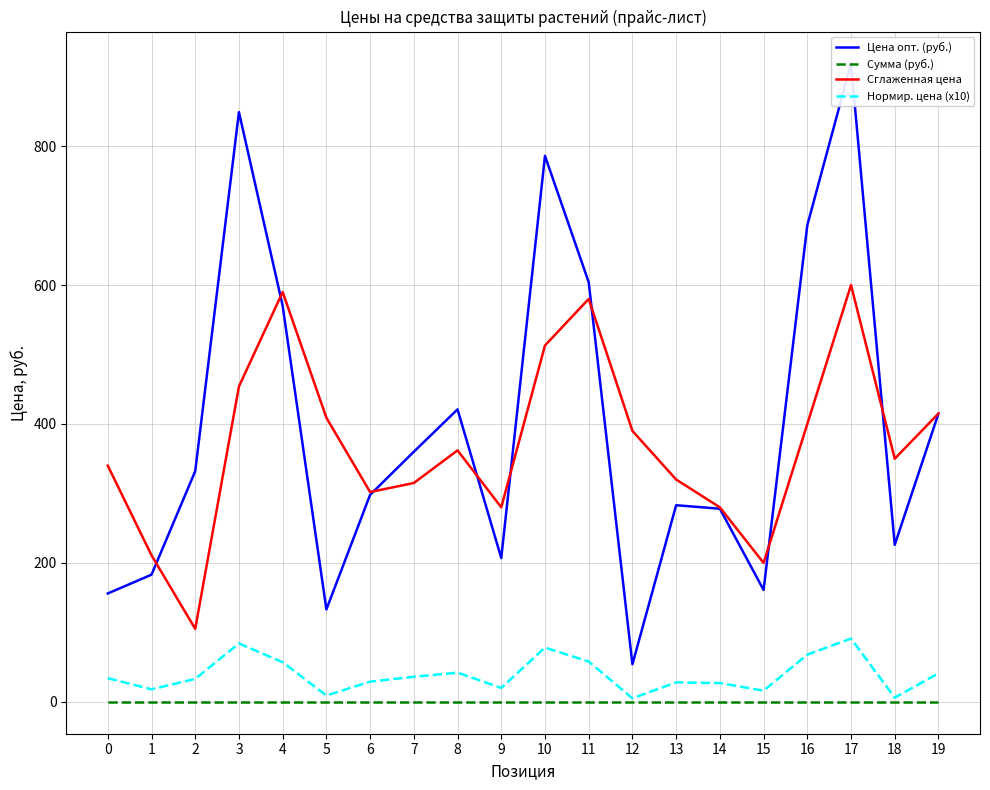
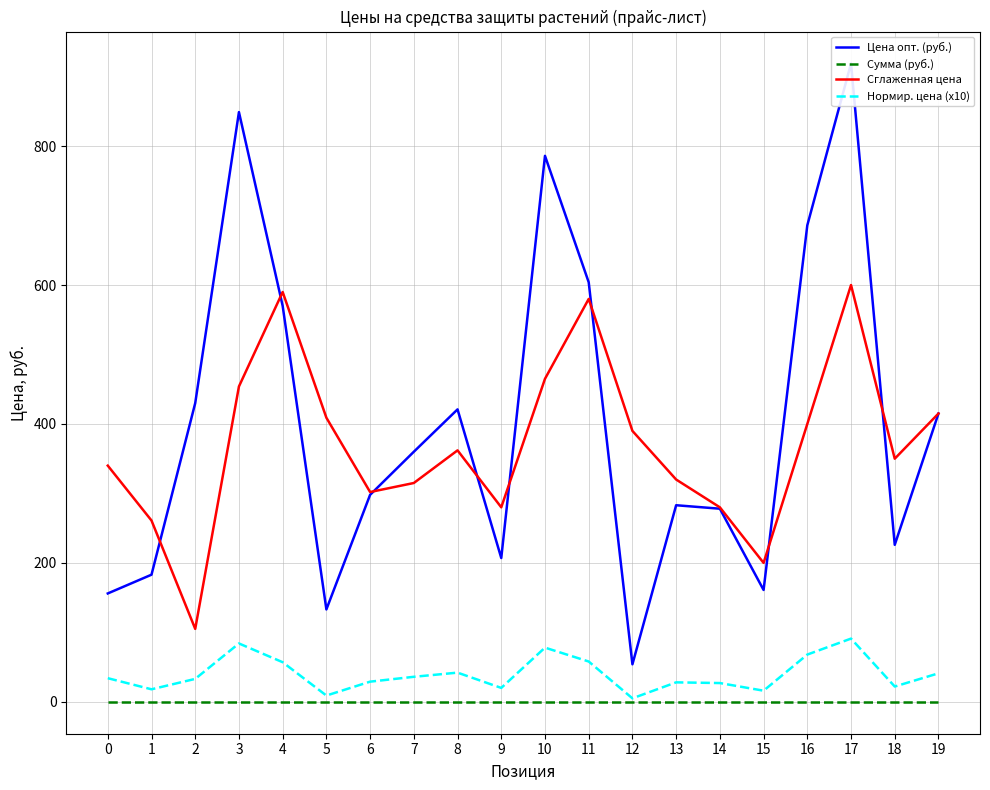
  {
    "Цена опт. (руб.)": {
      "0": 160,
      "1": 180,
-     "2": 330,
+     "2": 430,
      "3": 850,
      "4": 570,
      "5": 130,
      "6": 300,
      "7": 360,
      "8": 420,
      "9": 210,
      "10": 790,
      "11": 600,
      "12": 50,
      "13": 280,
      "15": 160,
      "16": 690,
      "18": 230
    },
    "Сумма (руб.)": {
      "0": 0,
      "1": 0,
      "2": 0,
      "3": 0,
      "4": 0,
      "5": 0,
      "6": 0,
      "7": 0,
      "8": 0,
      "9": 0,
      "10": 0,
      "11": 0,
      "12": 0,
      "13": 0,
      "14": 0,
      "15": 0,
      "16": 0,
      "17": 0,
      "18": 0,
      "19": 0
    },
    "Сглаженная цена": {
      "0": 340,
-     "1": 210,
+     "1": 260,
      "2": 110,
      "3": 450,
      "4": 590,
      "5": 410,
      "6": 300,
      "7": 320,
      "8": 360,
      "9": 280,
-     "10": 510,
+     "10": 470,
      "11": 580,
      "12": 390,
      "13": 320,
      "15": 200,
      "16": 400,
      "17": 600,
      "18": 350
    },
    "Нормир. цена (x10)": {
      "0": 30,
      "1": 20,
      "2": 30,
      "3": 80,
      "4": 60,
      "5": 10,
      "6": 30,
      "7": 40,
      "8": 40,
      "9": 20,
      "10": 80,
      "11": 60,
      "12": 10,
      "13": 30,
      "14": 30,
      "15": 20,
      "16": 70,
      "17": 90,
-     "18": 10,
+     "18": 20,
      "19": 40
    }
  }
